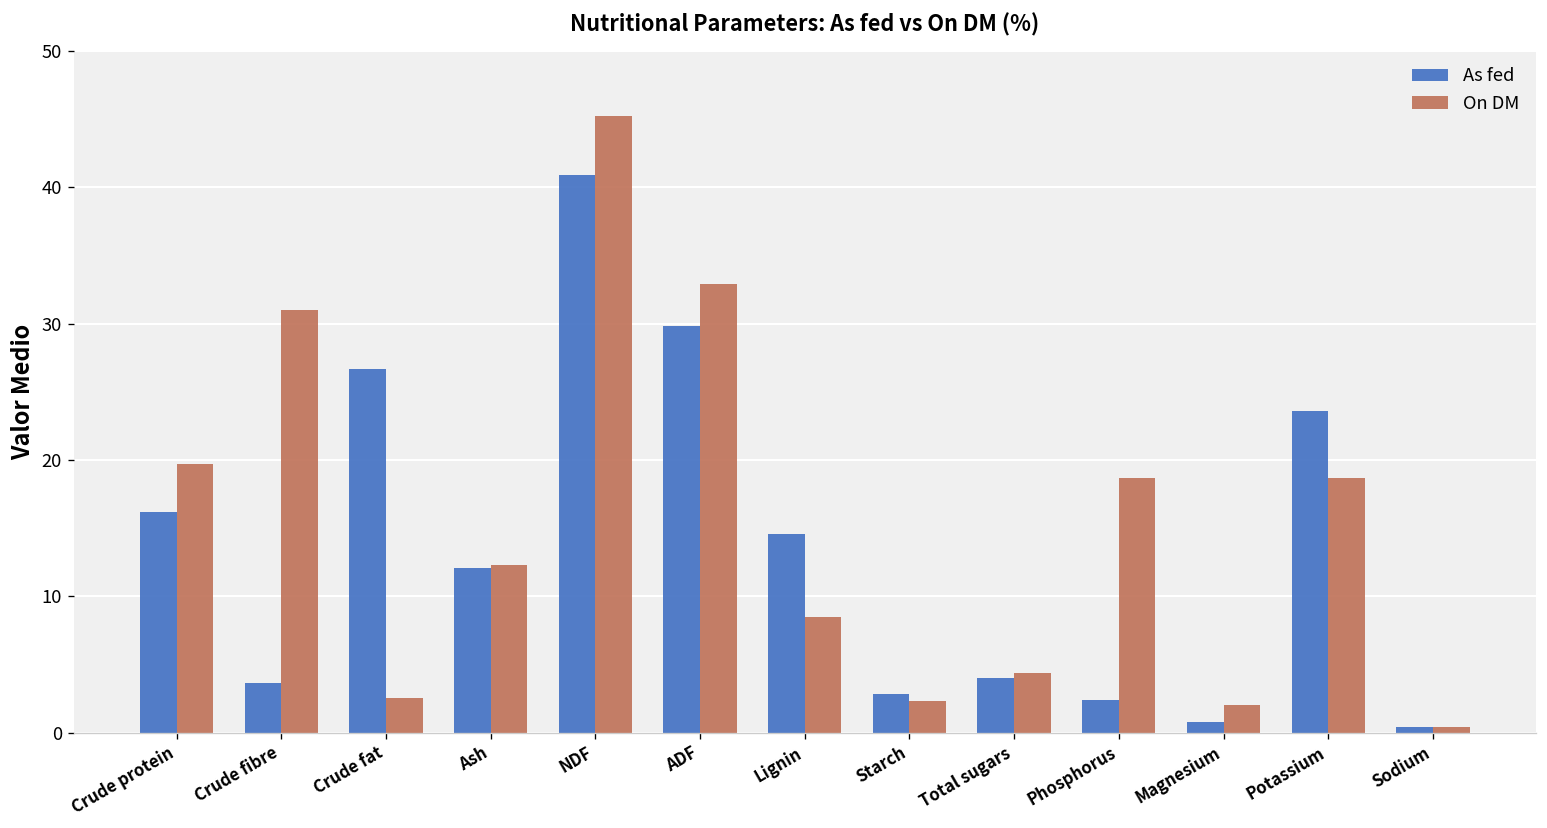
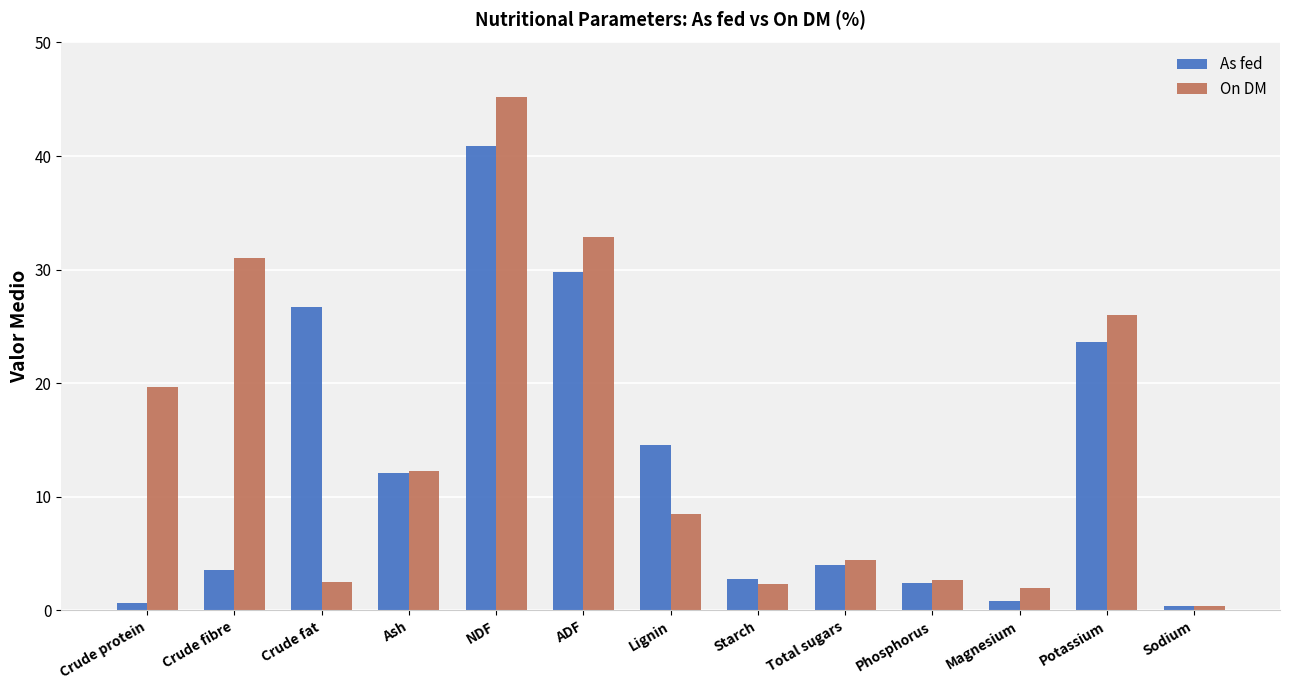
  {
    "As fed": {
-     "Crude protein": 16.2,
+     "Crude protein": 0.7,
      "Crude fibre": 3.6,
      "Crude fat": 26.7,
      "Ash": 12.1,
      "NDF": 40.9,
      "ADF": 29.8,
      "Lignin": 14.6,
      "Starch": 2.8,
      "Total sugars": 4.0,
      "Phosphorus": 2.4,
      "Magnesium": 0.8,
      "Potassium": 23.6,
      "Sodium": 0.4
    },
    "On DM": {
      "Crude protein": 19.7,
      "Crude fibre": 31.0,
      "Crude fat": 2.5,
      "Ash": 12.3,
      "NDF": 45.2,
      "ADF": 32.9,
      "Lignin": 8.5,
      "Starch": 2.3,
      "Total sugars": 4.4,
-     "Phosphorus": 18.7,
+     "Phosphorus": 2.7,
      "Magnesium": 2.0,
-     "Potassium": 18.7,
+     "Potassium": 26.0,
      "Sodium": 0.4
    }
  }
